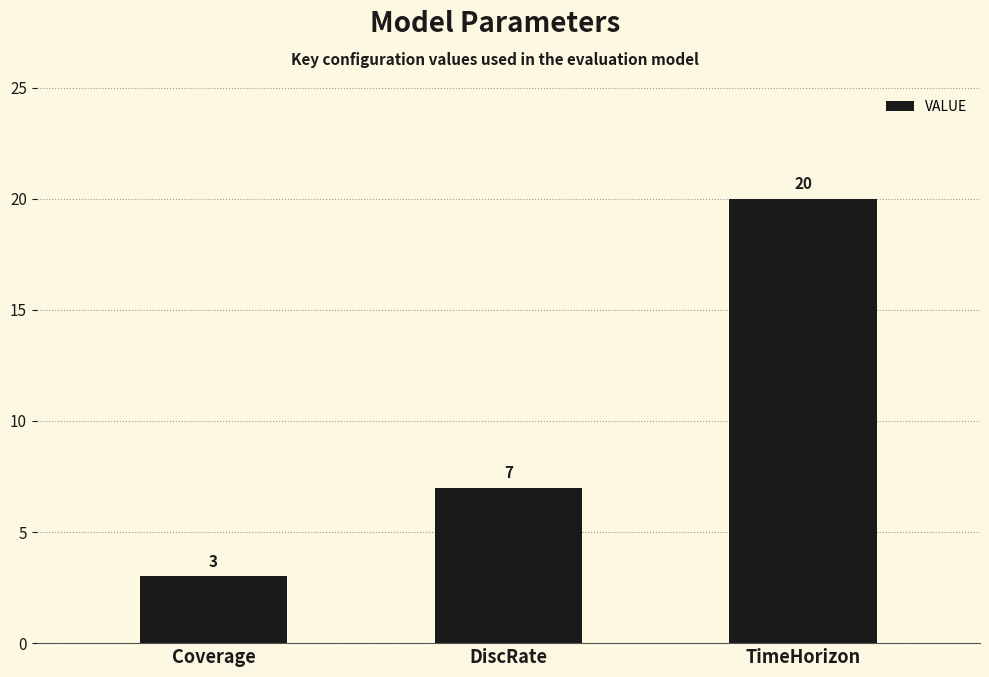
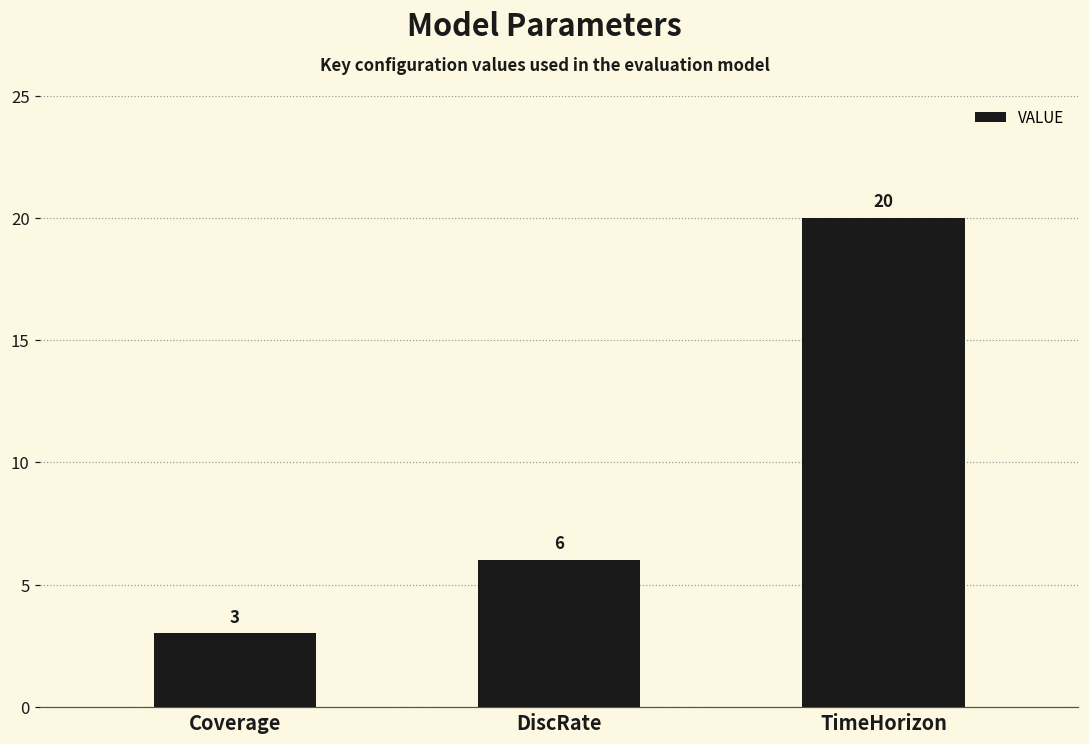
  {
    "Coverage": 3,
-   "DiscRate": 7,
+   "DiscRate": 6,
    "TimeHorizon": 20
  }
